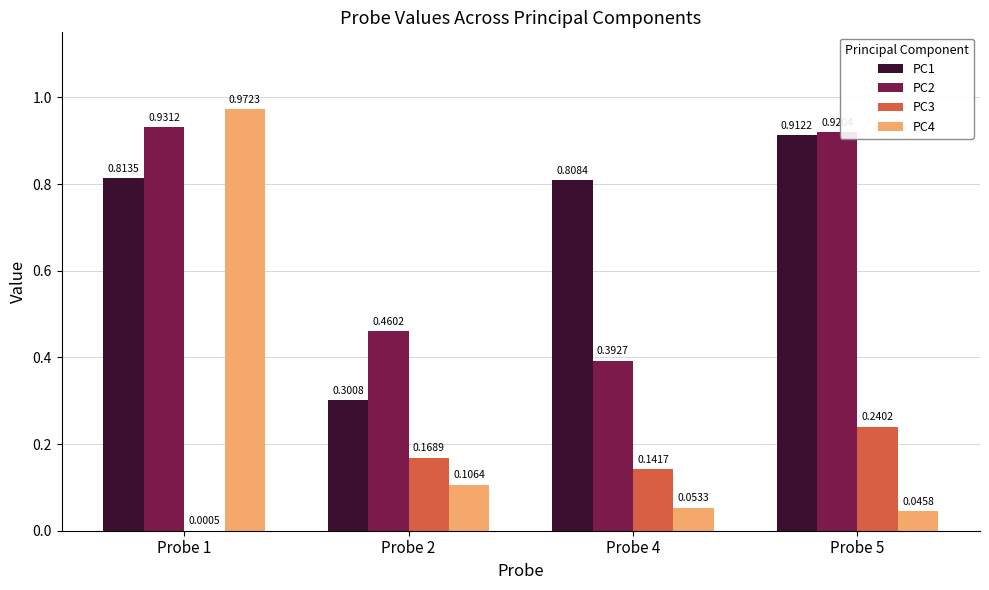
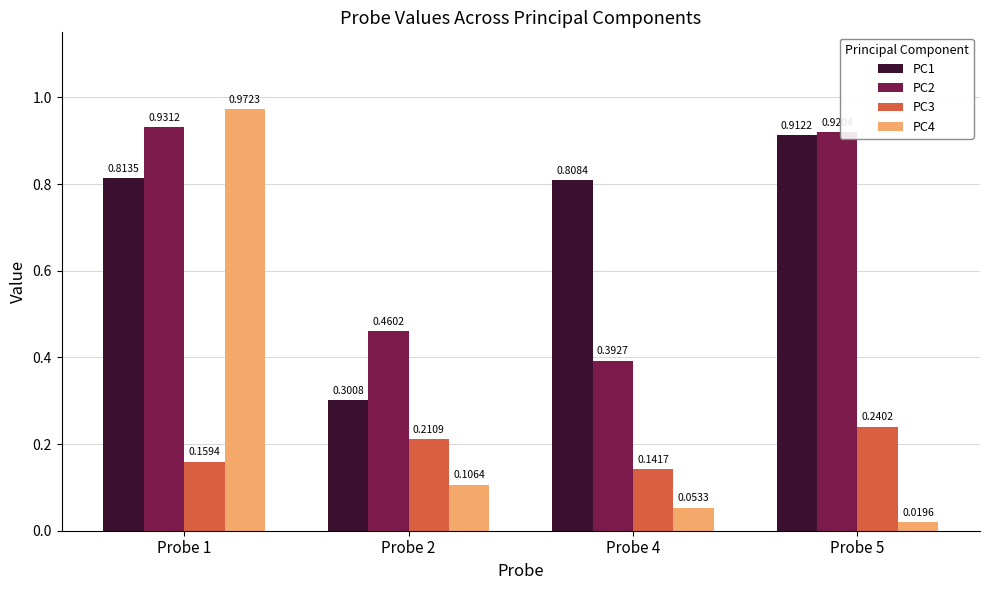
  {
    "PC1": {
      "Probe 1": 0.8135,
      "Probe 2": 0.3008,
      "Probe 4": 0.8084,
      "Probe 5": 0.9122
    },
    "PC2": {
      "Probe 1": 0.9312,
      "Probe 2": 0.4602,
      "Probe 4": 0.3927
    },
    "PC3": {
-     "Probe 1": 0.0005,
-     "Probe 2": 0.1689,
+     "Probe 1": 0.1594,
+     "Probe 2": 0.2109,
      "Probe 4": 0.1417,
      "Probe 5": 0.2402
    },
    "PC4": {
      "Probe 1": 0.9723,
      "Probe 2": 0.1064,
      "Probe 4": 0.0533,
-     "Probe 5": 0.0458
+     "Probe 5": 0.0196
    }
  }
